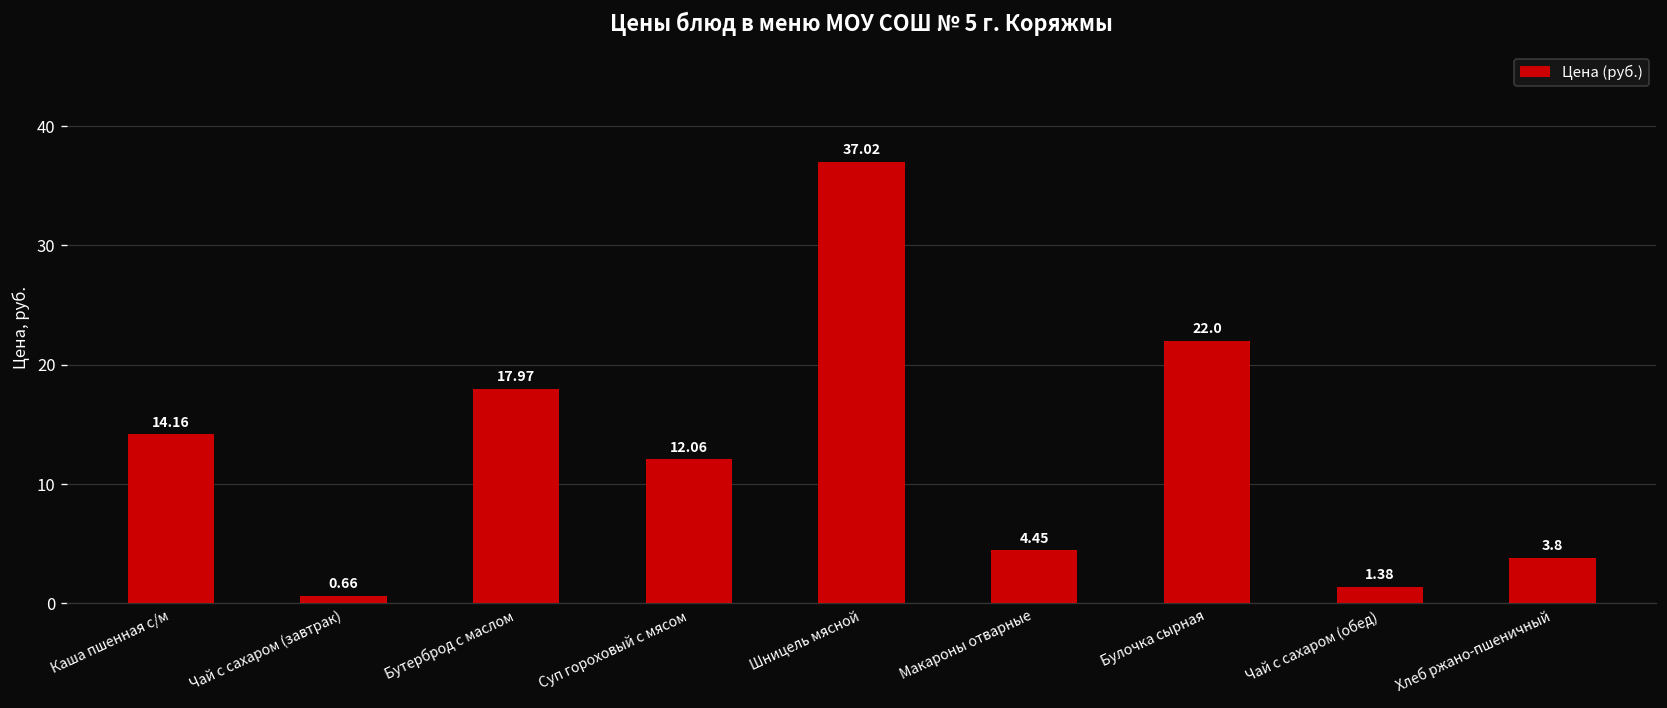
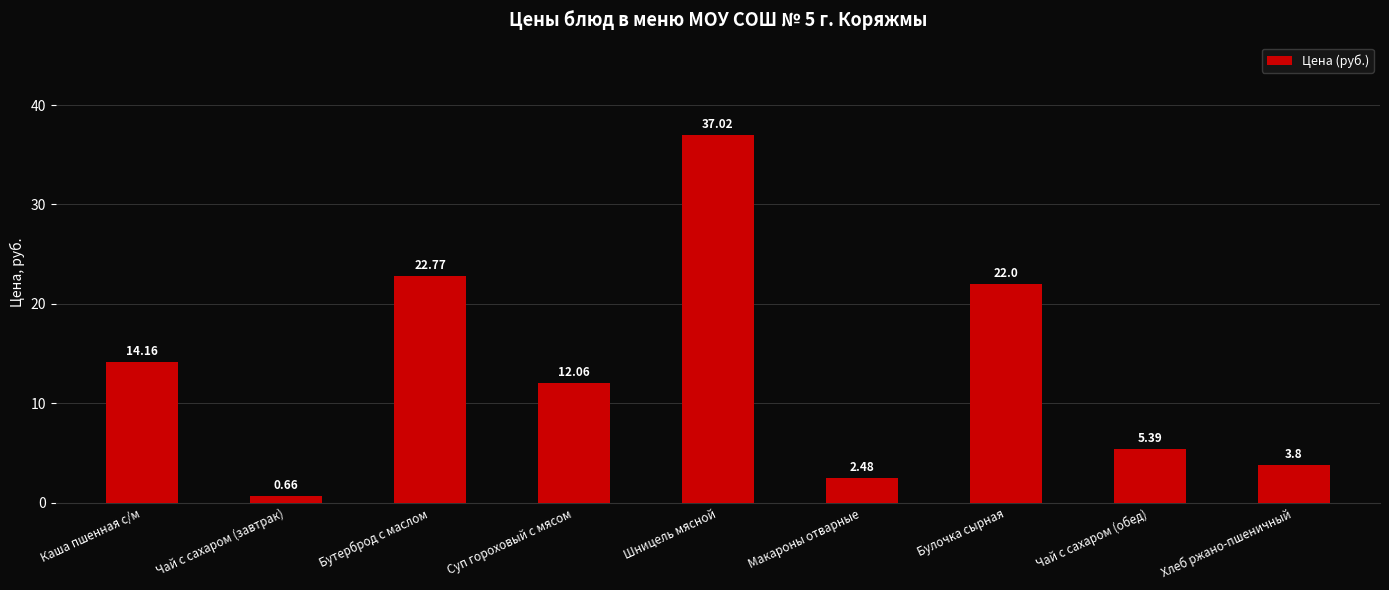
  {
    "Каша пшенная с/м": 14.16,
    "Чай с сахаром (завтрак)": 0.66,
-   "Бутерброд с маслом": 17.97,
+   "Бутерброд с маслом": 22.77,
    "Суп гороховый с мясом": 12.06,
    "Шницель мясной": 37.02,
-   "Макароны отварные": 4.45,
+   "Макароны отварные": 2.48,
    "Булочка сырная": 22.0,
-   "Чай с сахаром (обед)": 1.38,
+   "Чай с сахаром (обед)": 5.39,
    "Хлеб ржано-пшеничный": 3.8
  }
